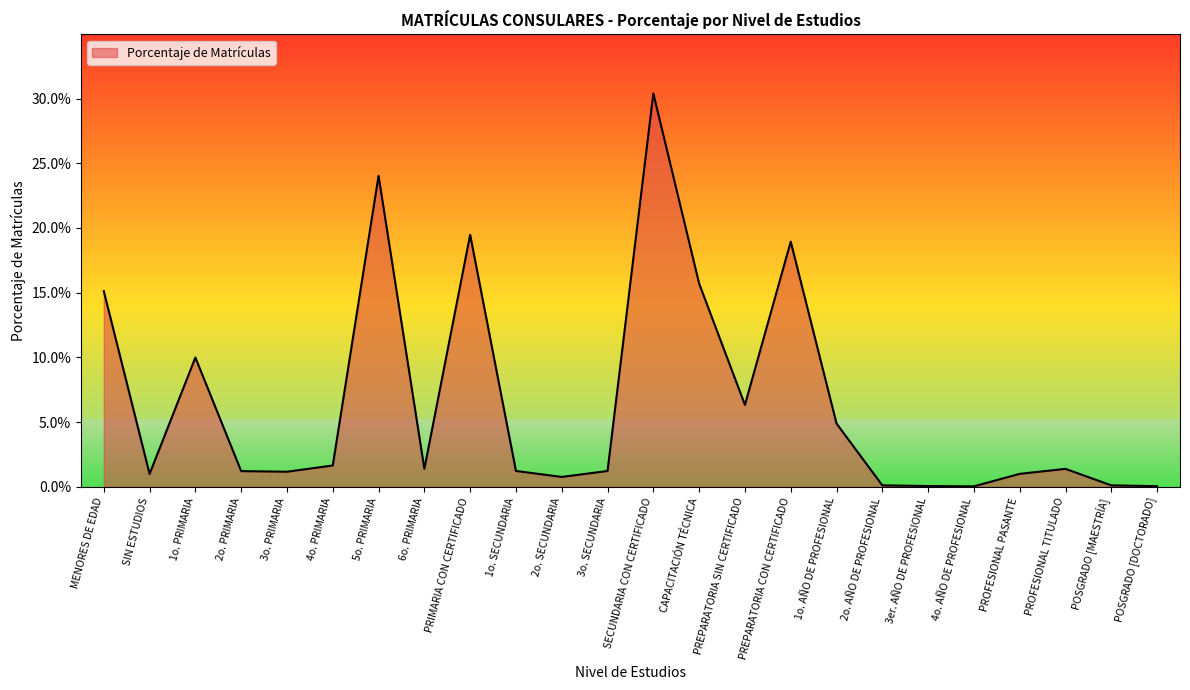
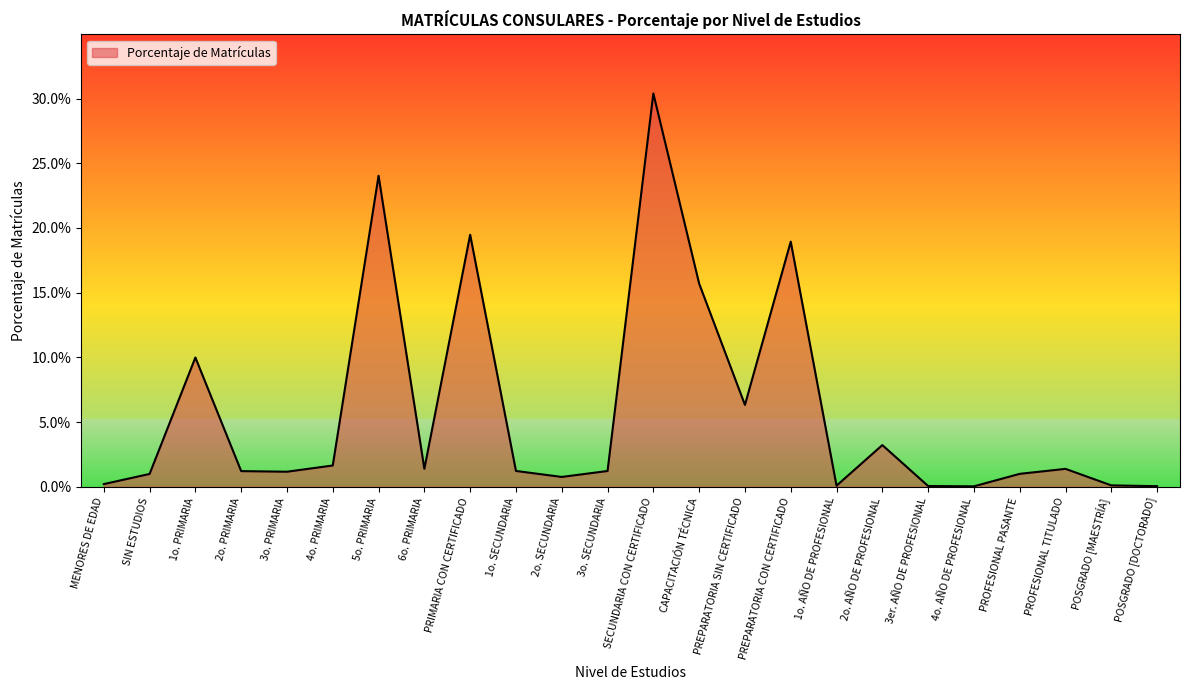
  {
-   "MENORES DE EDAD": "15.1%",
+   "MENORES DE EDAD": "0.2%",
    "SIN ESTUDIOS": "1.0%",
    "1o. PRIMARIA": "10.0%",
    "2o. PRIMARIA": "1.2%",
    "3o. PRIMARIA": "1.2%",
    "4o. PRIMARIA": "1.6%",
    "5o. PRIMARIA": "24.0%",
    "6o. PRIMARIA": "1.4%",
    "PRIMARIA CON CERTIFICADO": "19.5%",
    "1o. SECUNDARIA": "1.2%",
    "2o. SECUNDARIA": "0.8%",
    "3o. SECUNDARIA": "1.2%",
    "SECUNDARIA CON CERTIFICADO": "30.4%",
    "CAPACITACIÓN TÉCNICA": "15.7%",
    "PREPARATORIA SIN CERTIFICADO": "6.3%",
    "PREPARATORIA CON CERTIFICADO": "18.9%",
-   "1o. AÑO DE PROFESIONAL": "4.9%",
-   "2o. AÑO DE PROFESIONAL": "0.1%",
+   "1o. AÑO DE PROFESIONAL": "0.1%",
+   "2o. AÑO DE PROFESIONAL": "3.2%",
    "3er. AÑO DE PROFESIONAL": "0.1%",
    "4o. AÑO DE PROFESIONAL": "0.0%",
    "PROFESIONAL PASANTE": "1.0%",
    "PROFESIONAL TITULADO": "1.4%",
    "POSGRADO [MAESTRÍA]": "0.1%",
    "POSGRADO [DOCTORADO]": "0.0%"
  }
